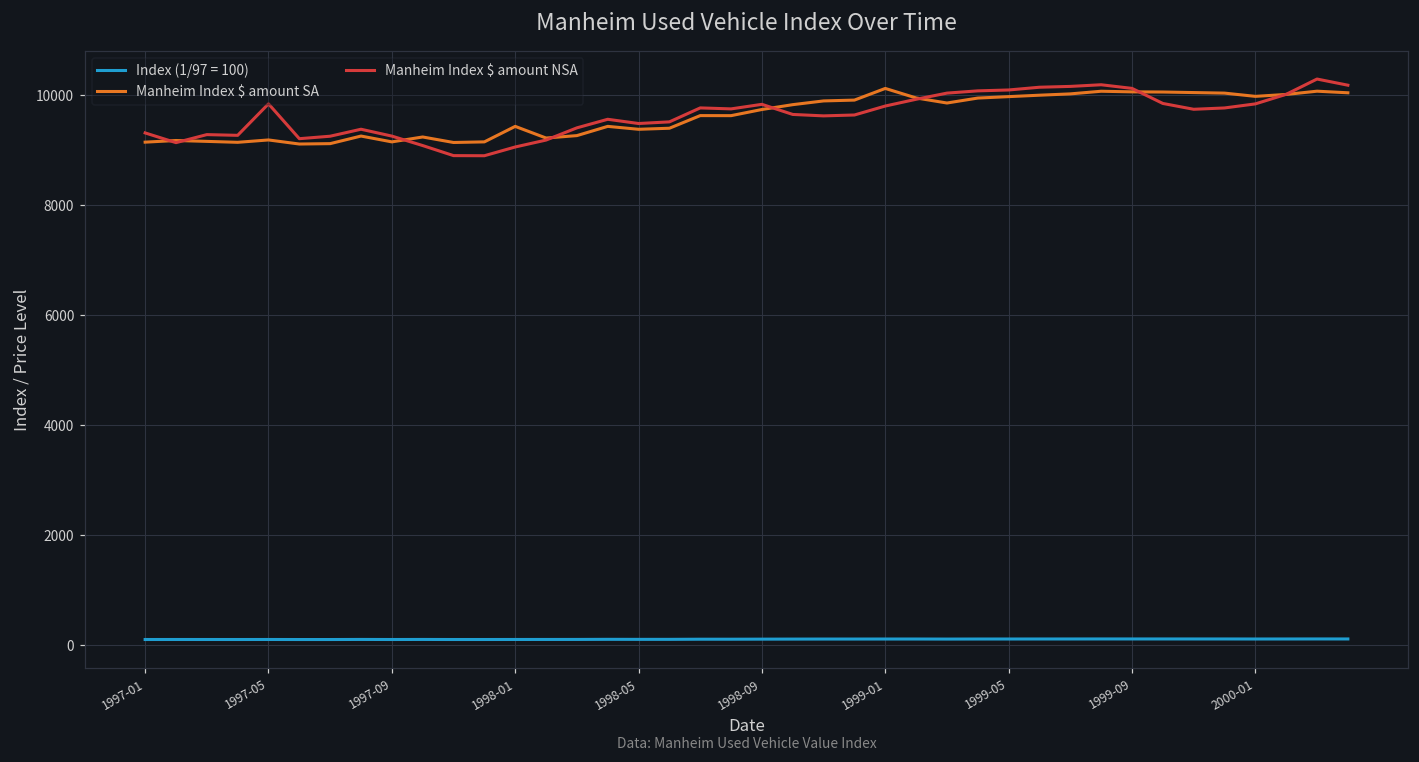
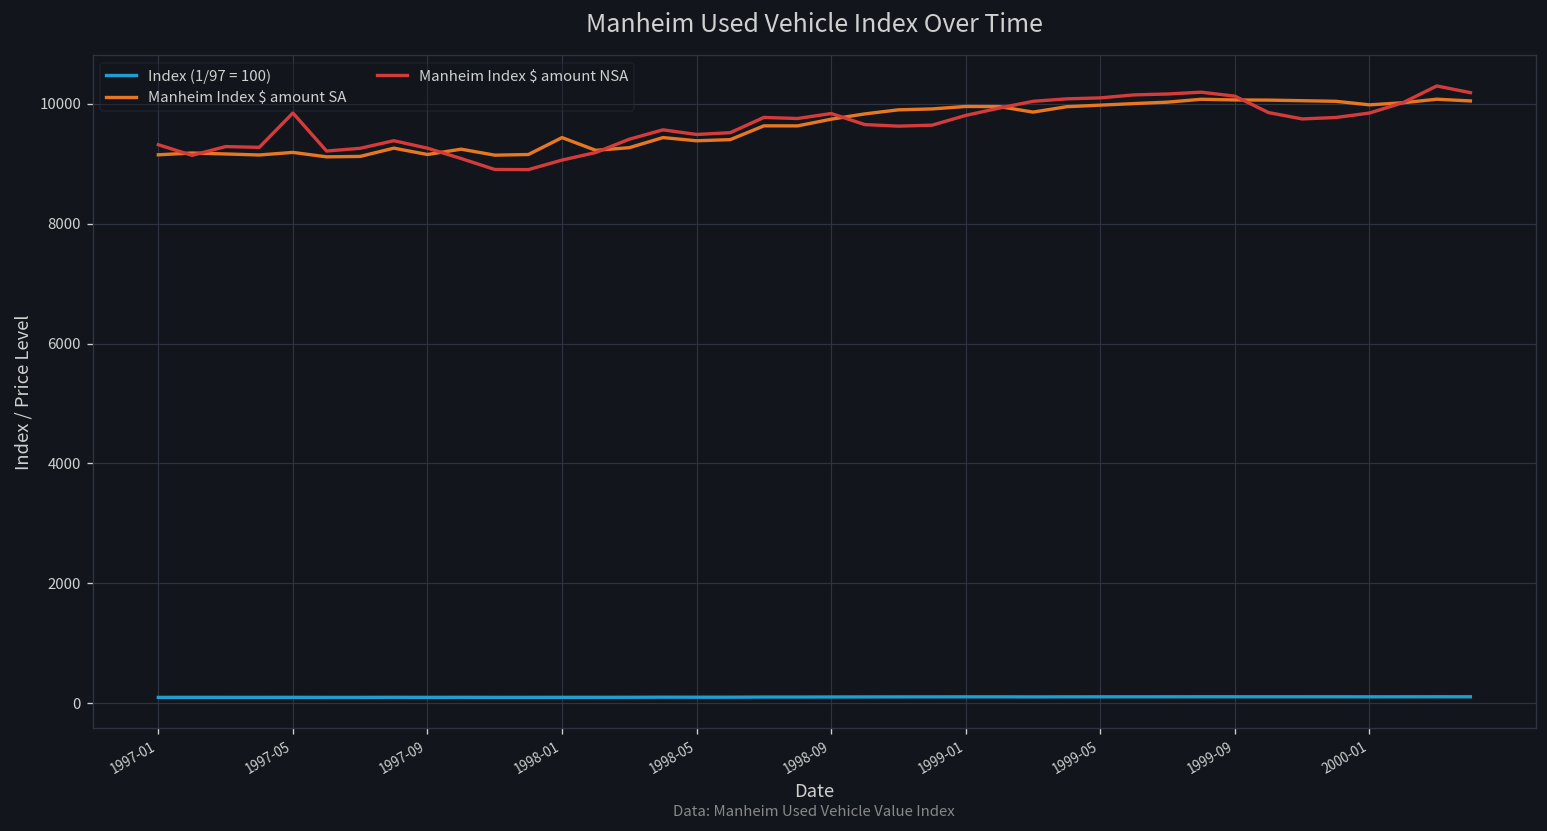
  {
    "Index (1/97 = 100)": {
      "1997-01": 100,
      "1997-05": 100,
      "1997-09": 100,
      "1998-01": 100,
      "1998-05": 100,
      "1998-09": 100,
      "1999-01": 100,
      "1999-05": 100,
      "1999-09": 100,
      "2000-01": 100
    },
    "Manheim Index $ amount SA": {
      "1997-01": 9100,
      "1997-05": 9200,
      "1997-09": 9200,
      "1998-01": 9400,
      "1998-05": 9400,
      "1998-09": 9700,
-     "1999-01": 10100,
+     "1999-01": 10000,
      "1999-05": 10000,
      "1999-09": 10100,
      "2000-01": 10000
    },
    "Manheim Index $ amount NSA": {
      "1997-01": 9300,
      "1997-09": 9300,
      "1998-01": 9100,
      "1998-05": 9500,
      "1998-09": 9800,
      "1999-01": 9800,
      "1999-05": 10100,
      "1999-09": 10100,
      "2000-01": 9800
    }
  }
